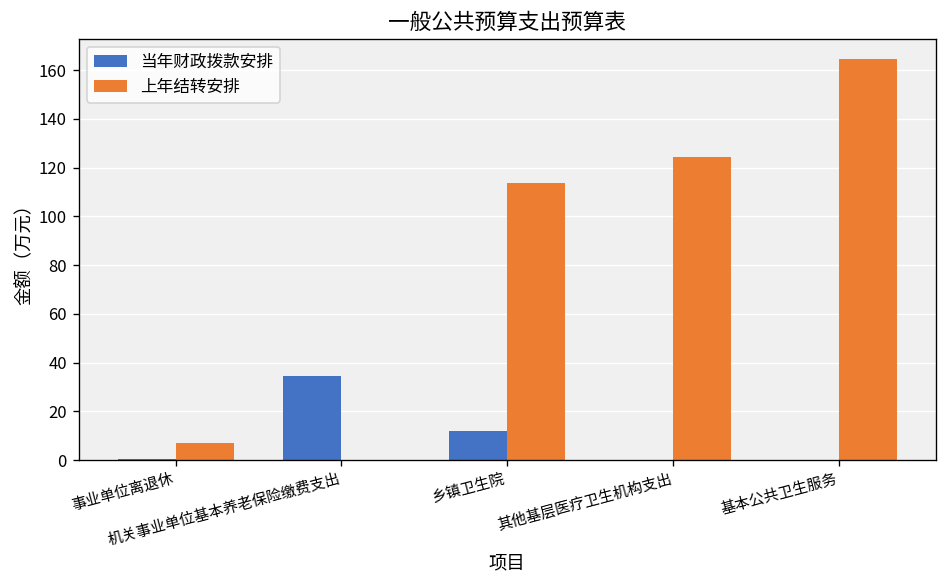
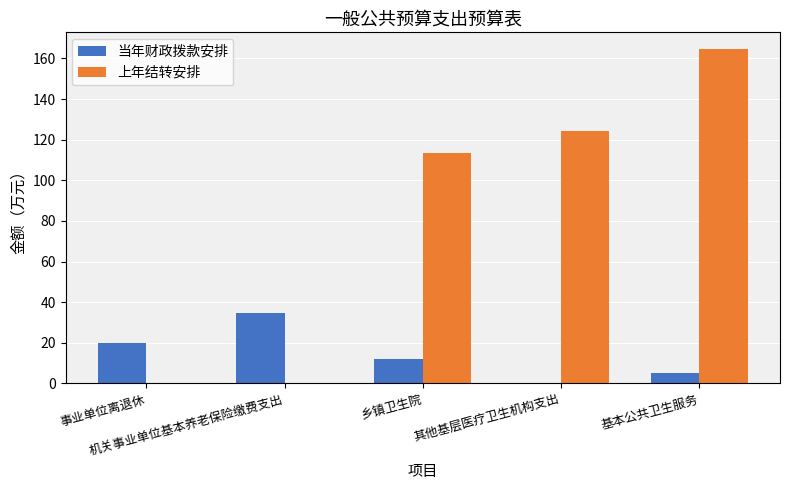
  {
    "当年财政拨款安排": {
-     "事业单位离退休": 0,
+     "事业单位离退休": 20,
      "机关事业单位基本养老保险缴费支出": 35,
      "乡镇卫生院": 12,
      "其他基层医疗卫生机构支出": 0,
-     "基本公共卫生服务": 0
+     "基本公共卫生服务": 5
    },
    "上年结转安排": {
-     "事业单位离退休": 7,
+     "事业单位离退休": 0,
      "机关事业单位基本养老保险缴费支出": 0,
      "乡镇卫生院": 114,
      "其他基层医疗卫生机构支出": 124,
      "基本公共卫生服务": 165
    }
  }
